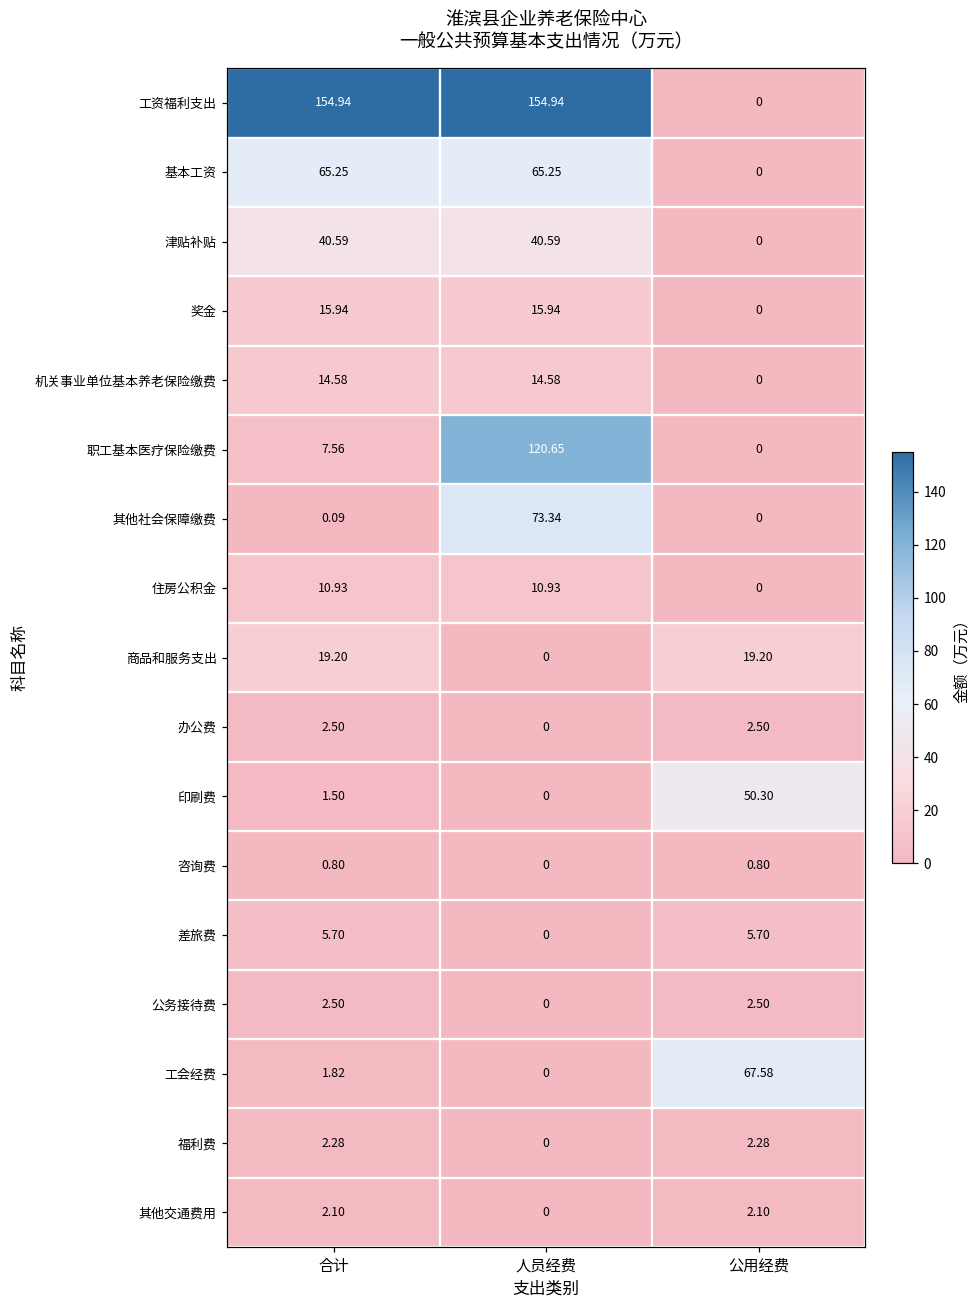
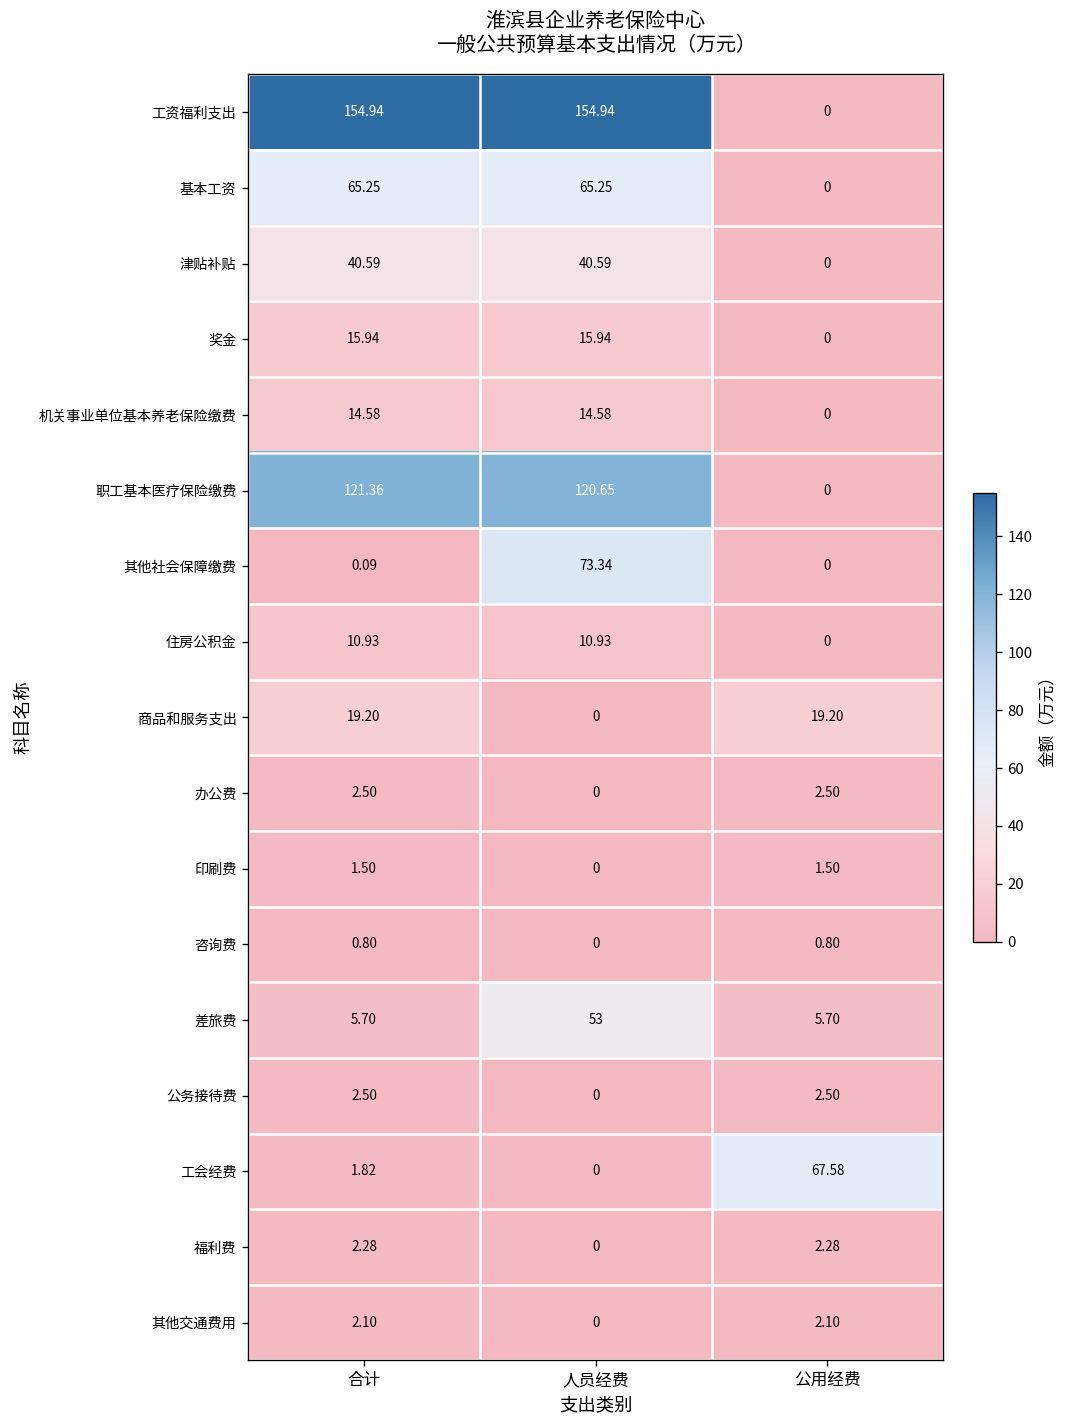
  {
    "工资福利支出": {
      "合计": 154.94,
      "人员经费": 154.94,
      "公用经费": 0
    },
    "基本工资": {
      "合计": 65.25,
      "人员经费": 65.25,
      "公用经费": 0
    },
    "津贴补贴": {
      "合计": 40.59,
      "人员经费": 40.59,
      "公用经费": 0
    },
    "奖金": {
      "合计": 15.94,
      "人员经费": 15.94,
      "公用经费": 0
    },
    "机关事业单位基本养老保险缴费": {
      "合计": 14.58,
      "人员经费": 14.58,
      "公用经费": 0
    },
    "职工基本医疗保险缴费": {
-     "合计": 7.56,
+     "合计": 121.36,
      "人员经费": 120.65,
      "公用经费": 0
    },
    "其他社会保障缴费": {
      "合计": 0.09,
      "人员经费": 73.34,
      "公用经费": 0
    },
    "住房公积金": {
      "合计": 10.93,
      "人员经费": 10.93,
      "公用经费": 0
    },
    "商品和服务支出": {
      "合计": 19.20,
      "人员经费": 0,
      "公用经费": 19.20
    },
    "办公费": {
      "合计": 2.50,
      "人员经费": 0,
      "公用经费": 2.50
    },
    "印刷费": {
      "合计": 1.50,
      "人员经费": 0,
-     "公用经费": 50.30
+     "公用经费": 1.50
    },
    "咨询费": {
      "合计": 0.80,
      "人员经费": 0,
      "公用经费": 0.80
    },
    "差旅费": {
      "合计": 5.70,
-     "人员经费": 0,
+     "人员经费": 53,
      "公用经费": 5.70
    },
    "公务接待费": {
      "合计": 2.50,
      "人员经费": 0,
      "公用经费": 2.50
    },
    "工会经费": {
      "合计": 1.82,
      "人员经费": 0,
      "公用经费": 67.58
    },
    "福利费": {
      "合计": 2.28,
      "人员经费": 0,
      "公用经费": 2.28
    },
    "其他交通费用": {
      "合计": 2.10,
      "人员经费": 0,
      "公用经费": 2.10
    }
  }
